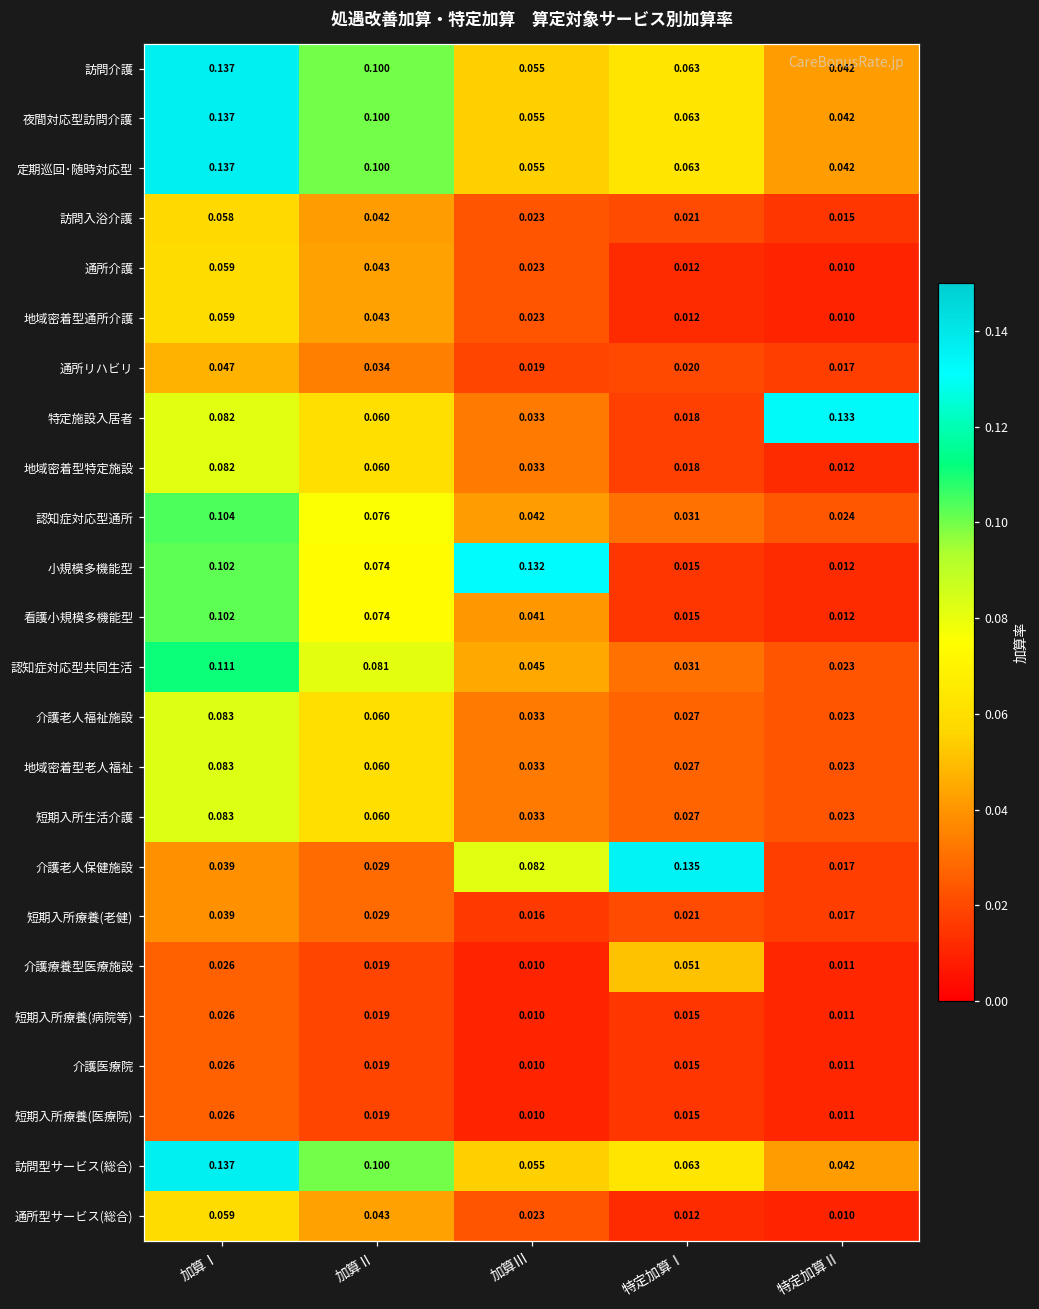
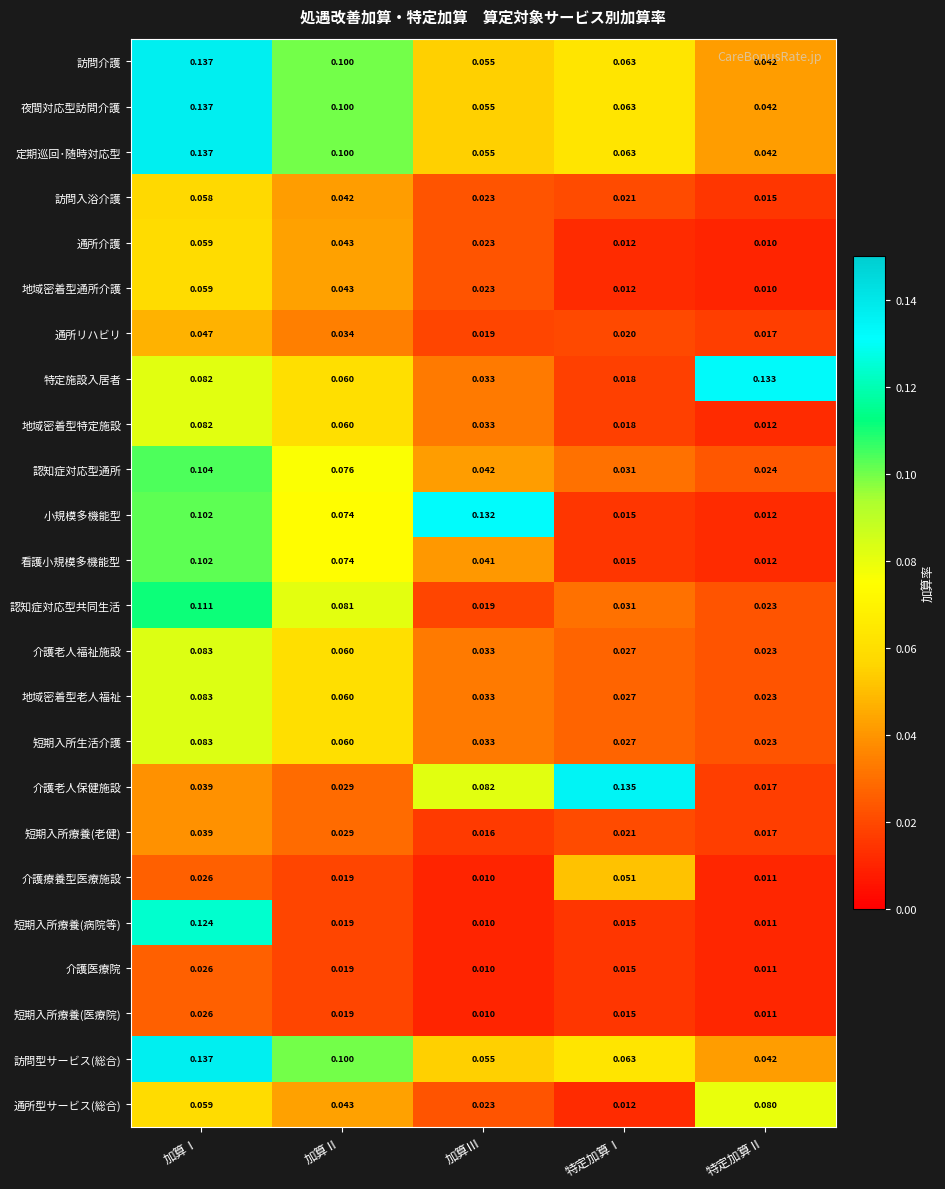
  {
    "訪問介護": {
      "加算Ⅰ": 0.137,
      "加算Ⅱ": 0.100,
      "加算Ⅲ": 0.055,
      "特定加算Ⅰ": 0.063
    },
    "夜間対応型訪問介護": {
      "加算Ⅰ": 0.137,
      "加算Ⅱ": 0.100,
      "加算Ⅲ": 0.055,
      "特定加算Ⅰ": 0.063,
      "特定加算Ⅱ": 0.042
    },
    "定期巡回･随時対応型": {
      "加算Ⅰ": 0.137,
      "加算Ⅱ": 0.100,
      "加算Ⅲ": 0.055,
      "特定加算Ⅰ": 0.063,
      "特定加算Ⅱ": 0.042
    },
    "訪問入浴介護": {
      "加算Ⅰ": 0.058,
      "加算Ⅱ": 0.042,
      "加算Ⅲ": 0.023,
      "特定加算Ⅰ": 0.021,
      "特定加算Ⅱ": 0.015
    },
    "通所介護": {
      "加算Ⅰ": 0.059,
      "加算Ⅱ": 0.043,
      "加算Ⅲ": 0.023,
      "特定加算Ⅰ": 0.012,
      "特定加算Ⅱ": 0.010
    },
    "地域密着型通所介護": {
      "加算Ⅰ": 0.059,
      "加算Ⅱ": 0.043,
      "加算Ⅲ": 0.023,
      "特定加算Ⅰ": 0.012,
      "特定加算Ⅱ": 0.010
    },
    "通所リハビリ": {
      "加算Ⅰ": 0.047,
      "加算Ⅱ": 0.034,
      "加算Ⅲ": 0.019,
      "特定加算Ⅰ": 0.020,
      "特定加算Ⅱ": 0.017
    },
    "特定施設入居者": {
      "加算Ⅰ": 0.082,
      "加算Ⅱ": 0.060,
      "加算Ⅲ": 0.033,
      "特定加算Ⅰ": 0.018,
      "特定加算Ⅱ": 0.133
    },
    "地域密着型特定施設": {
      "加算Ⅰ": 0.082,
      "加算Ⅱ": 0.060,
      "加算Ⅲ": 0.033,
      "特定加算Ⅰ": 0.018,
      "特定加算Ⅱ": 0.012
    },
    "認知症対応型通所": {
      "加算Ⅰ": 0.104,
      "加算Ⅱ": 0.076,
      "加算Ⅲ": 0.042,
      "特定加算Ⅰ": 0.031,
      "特定加算Ⅱ": 0.024
    },
    "小規模多機能型": {
      "加算Ⅰ": 0.102,
      "加算Ⅱ": 0.074,
      "加算Ⅲ": 0.132,
      "特定加算Ⅰ": 0.015,
      "特定加算Ⅱ": 0.012
    },
    "看護小規模多機能型": {
      "加算Ⅰ": 0.102,
      "加算Ⅱ": 0.074,
      "加算Ⅲ": 0.041,
      "特定加算Ⅰ": 0.015,
      "特定加算Ⅱ": 0.012
    },
    "認知症対応型共同生活": {
      "加算Ⅰ": 0.111,
      "加算Ⅱ": 0.081,
-     "加算Ⅲ": 0.045,
+     "加算Ⅲ": 0.019,
      "特定加算Ⅰ": 0.031,
      "特定加算Ⅱ": 0.023
    },
    "介護老人福祉施設": {
      "加算Ⅰ": 0.083,
      "加算Ⅱ": 0.060,
      "加算Ⅲ": 0.033,
      "特定加算Ⅰ": 0.027,
      "特定加算Ⅱ": 0.023
    },
    "地域密着型老人福祉": {
      "加算Ⅰ": 0.083,
      "加算Ⅱ": 0.060,
      "加算Ⅲ": 0.033,
      "特定加算Ⅰ": 0.027,
      "特定加算Ⅱ": 0.023
    },
    "短期入所生活介護": {
      "加算Ⅰ": 0.083,
      "加算Ⅱ": 0.060,
      "加算Ⅲ": 0.033,
      "特定加算Ⅰ": 0.027,
      "特定加算Ⅱ": 0.023
    },
    "介護老人保健施設": {
      "加算Ⅰ": 0.039,
      "加算Ⅱ": 0.029,
      "加算Ⅲ": 0.082,
      "特定加算Ⅰ": 0.135,
      "特定加算Ⅱ": 0.017
    },
    "短期入所療養(老健)": {
      "加算Ⅰ": 0.039,
      "加算Ⅱ": 0.029,
      "加算Ⅲ": 0.016,
      "特定加算Ⅰ": 0.021,
      "特定加算Ⅱ": 0.017
    },
    "介護療養型医療施設": {
      "加算Ⅰ": 0.026,
      "加算Ⅱ": 0.019,
      "加算Ⅲ": 0.010,
      "特定加算Ⅰ": 0.051,
      "特定加算Ⅱ": 0.011
    },
    "短期入所療養(病院等)": {
-     "加算Ⅰ": 0.026,
+     "加算Ⅰ": 0.124,
      "加算Ⅱ": 0.019,
      "加算Ⅲ": 0.010,
      "特定加算Ⅰ": 0.015,
      "特定加算Ⅱ": 0.011
    },
    "介護医療院": {
      "加算Ⅰ": 0.026,
      "加算Ⅱ": 0.019,
      "加算Ⅲ": 0.010,
      "特定加算Ⅰ": 0.015,
      "特定加算Ⅱ": 0.011
    },
    "短期入所療養(医療院)": {
      "加算Ⅰ": 0.026,
      "加算Ⅱ": 0.019,
      "加算Ⅲ": 0.010,
      "特定加算Ⅰ": 0.015,
      "特定加算Ⅱ": 0.011
    },
    "訪問型サービス(総合)": {
      "加算Ⅰ": 0.137,
      "加算Ⅱ": 0.100,
      "加算Ⅲ": 0.055,
      "特定加算Ⅰ": 0.063,
      "特定加算Ⅱ": 0.042
    },
    "通所型サービス(総合)": {
      "加算Ⅰ": 0.059,
      "加算Ⅱ": 0.043,
      "加算Ⅲ": 0.023,
      "特定加算Ⅰ": 0.012,
-     "特定加算Ⅱ": 0.010
+     "特定加算Ⅱ": 0.080
    }
  }
